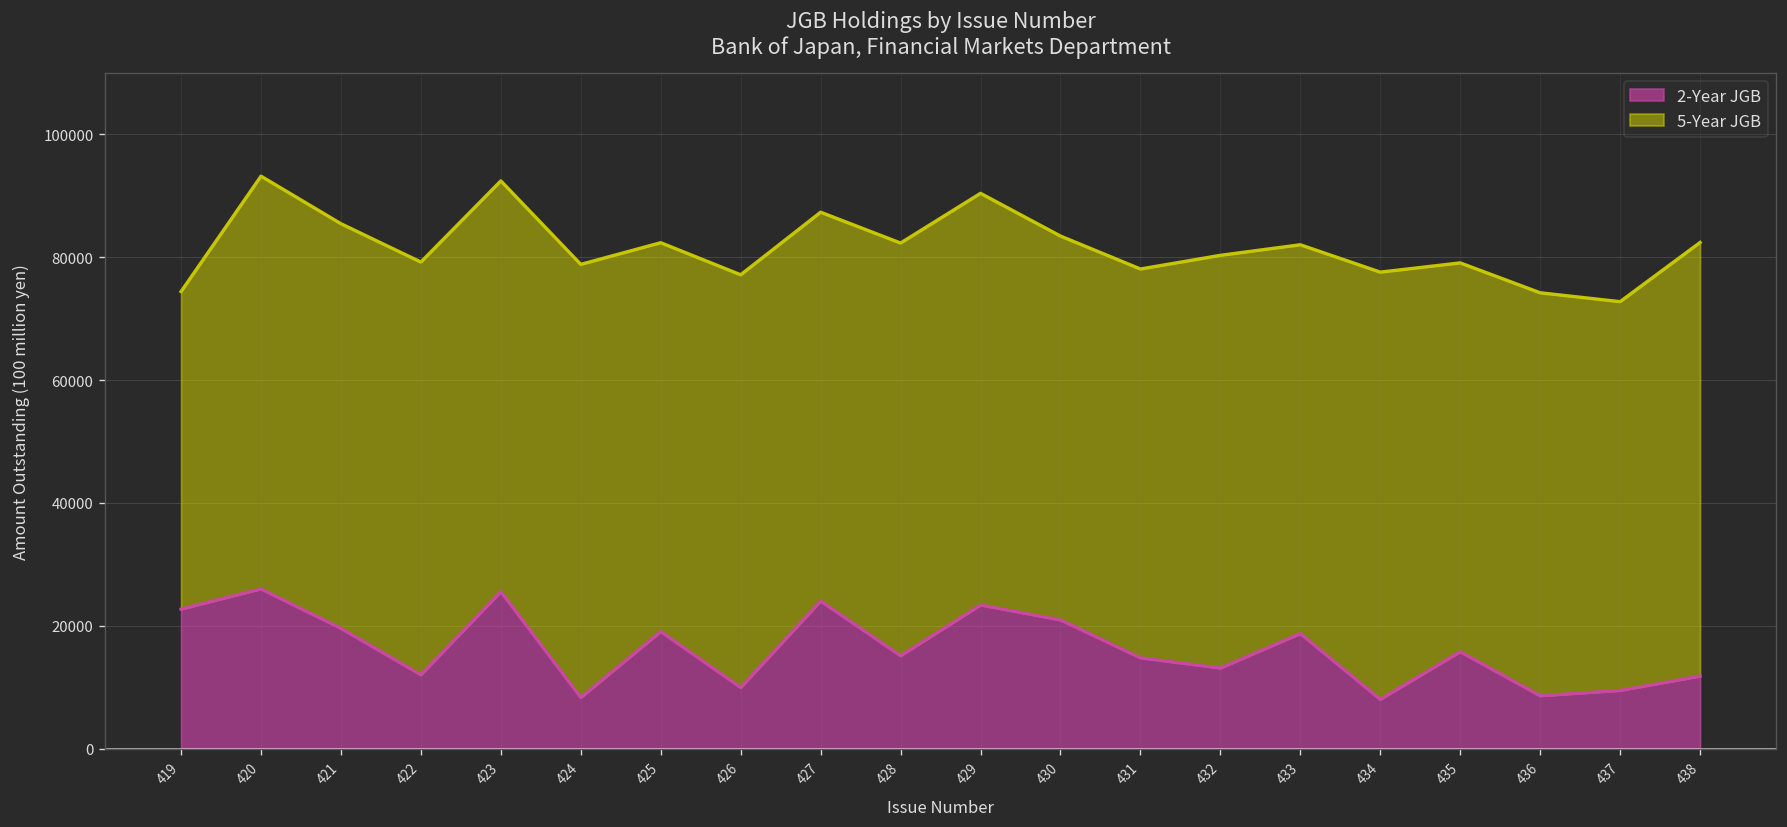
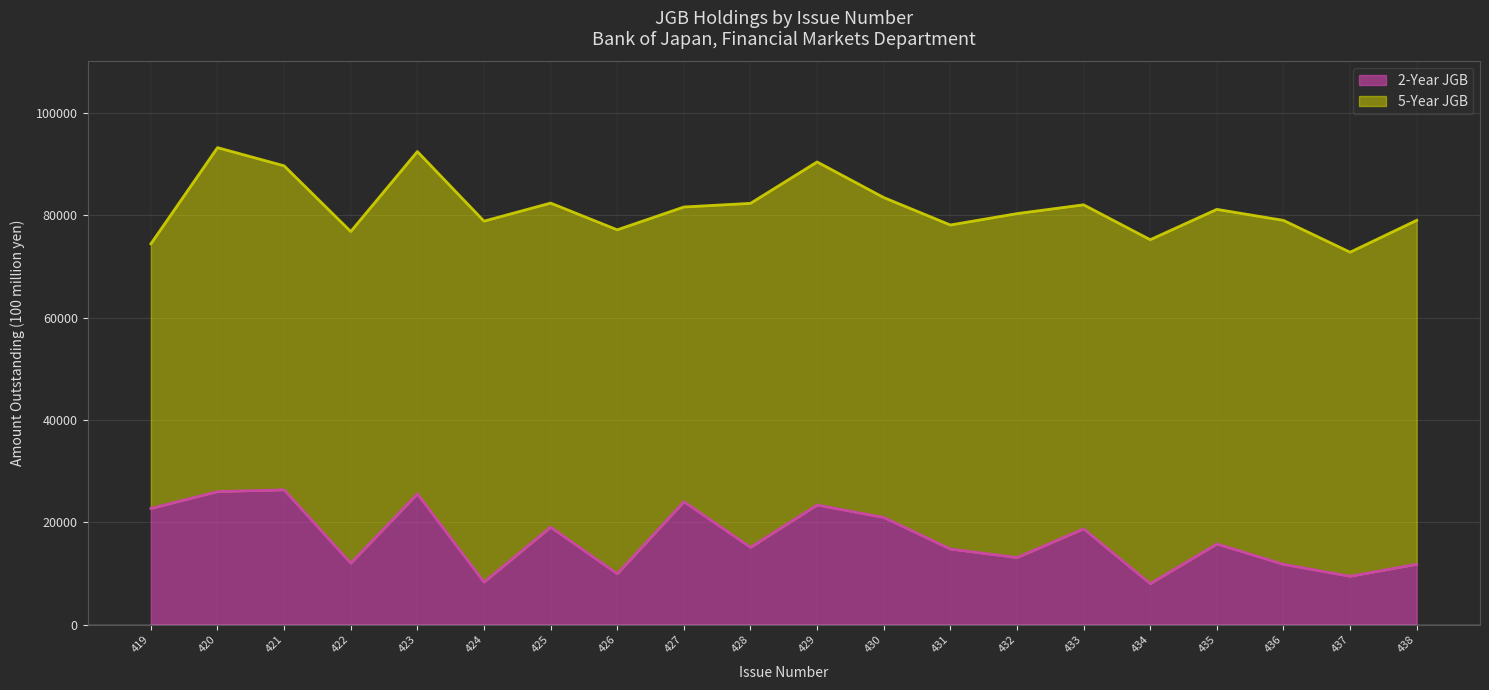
  {
    "2-Year JGB": {
      "419": 23000,
      "420": 26000,
-     "421": 20000,
+     "421": 26000,
      "422": 12000,
      "423": 26000,
      "424": 8000,
      "425": 19000,
      "426": 10000,
      "427": 24000,
      "428": 15000,
      "429": 23000,
      "430": 21000,
      "431": 15000,
      "432": 13000,
      "433": 19000,
      "434": 8000,
      "435": 16000,
-     "436": 9000,
+     "436": 12000,
      "437": 9000,
      "438": 12000
    },
    "5-Year JGB": {
      "419": 52000,
      "420": 67000,
-     "421": 66000,
-     "422": 67000,
+     "421": 63000,
+     "422": 65000,
      "423": 67000,
      "424": 70000,
      "425": 63000,
      "426": 67000,
-     "427": 63000,
+     "427": 58000,
      "428": 67000,
      "429": 67000,
      "430": 62000,
      "431": 63000,
      "432": 67000,
      "433": 63000,
-     "434": 70000,
-     "435": 63000,
-     "436": 66000,
+     "434": 67000,
+     "435": 65000,
+     "436": 67000,
      "437": 63000,
-     "438": 71000
+     "438": 67000
    }
  }
